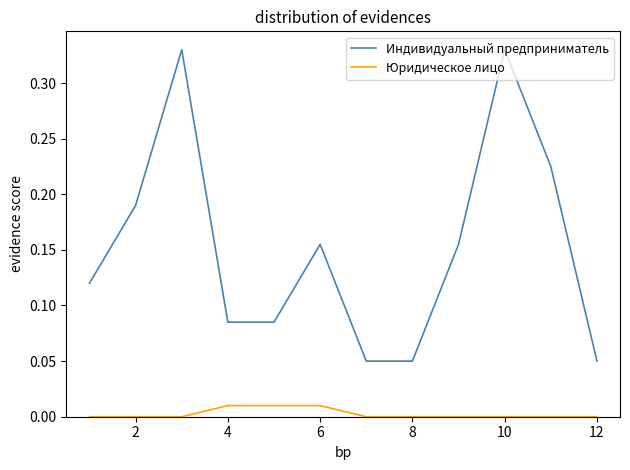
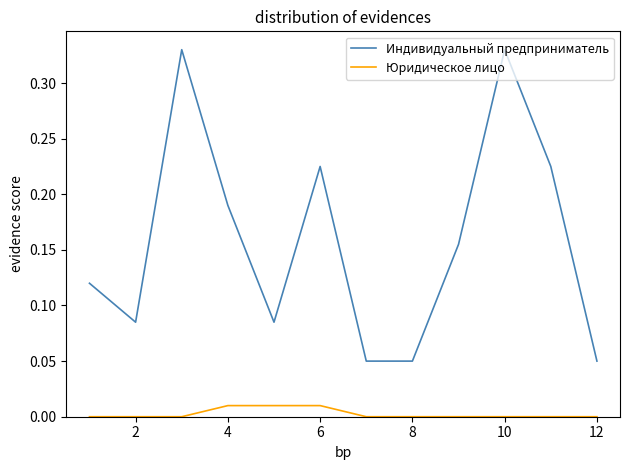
  {
    "Индивидуальный предприниматель": {
-     "2": 0.190,
-     "4": 0.085,
-     "6": 0.155,
+     "2": 0.085,
+     "4": 0.190,
+     "6": 0.225,
      "8": 0.050,
      "12": 0.050
    },
    "Юридическое лицо": {
      "2": 0.000,
      "4": 0.010,
      "6": 0.010,
      "8": 0.000,
      "10": 0.000,
      "12": 0.000
    }
  }
